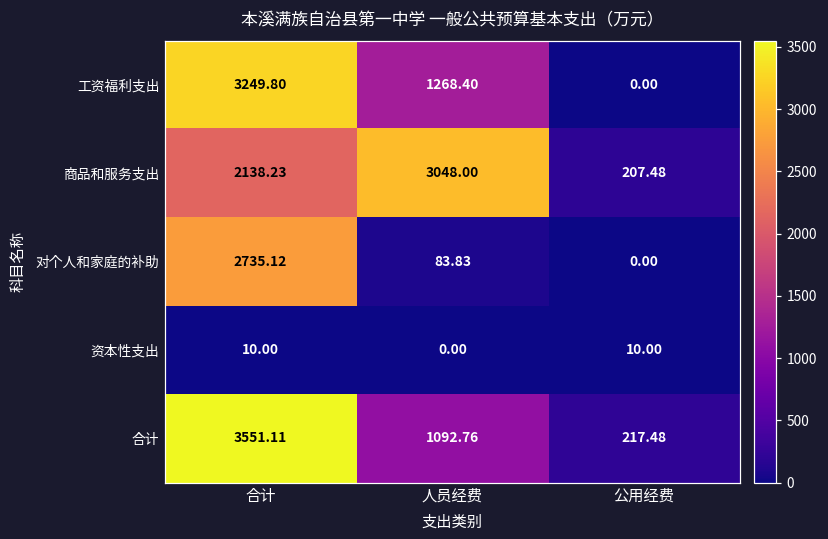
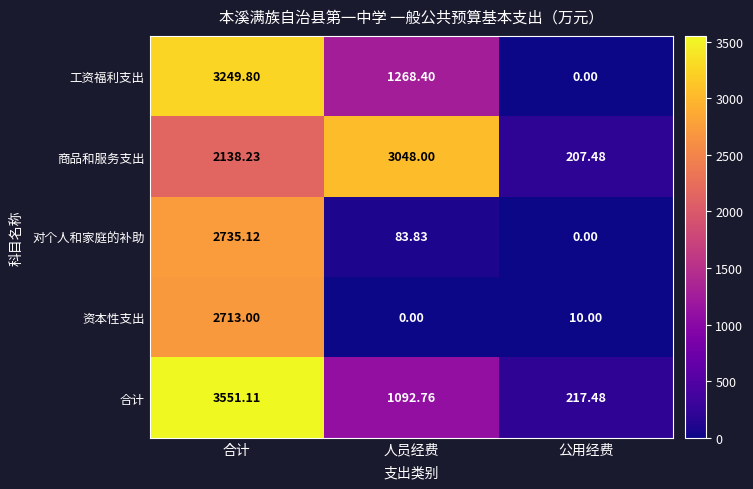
  {
    "工资福利支出": {
      "合计": 3249.80,
      "人员经费": 1268.40,
      "公用经费": 0.00
    },
    "商品和服务支出": {
      "合计": 2138.23,
      "人员经费": 3048.00,
      "公用经费": 207.48
    },
    "对个人和家庭的补助": {
      "合计": 2735.12,
      "人员经费": 83.83,
      "公用经费": 0.00
    },
    "资本性支出": {
-     "合计": 10.00,
+     "合计": 2713.00,
      "人员经费": 0.00,
      "公用经费": 10.00
    },
    "合计": {
      "合计": 3551.11,
      "人员经费": 1092.76,
      "公用经费": 217.48
    }
  }
